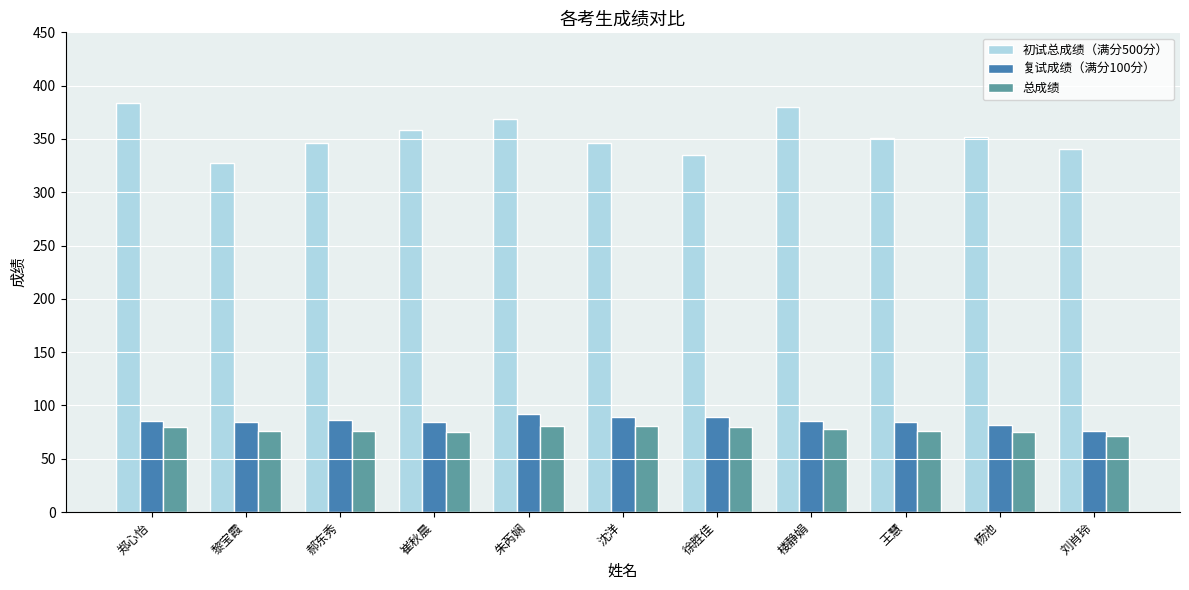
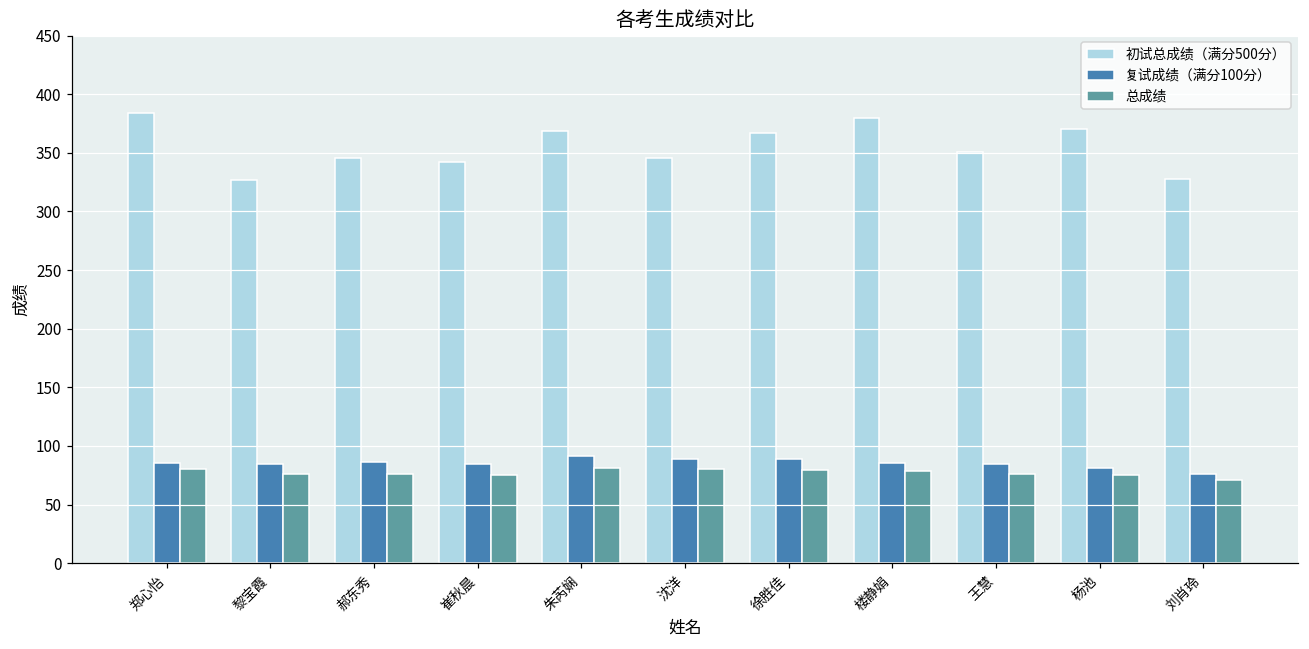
  {
    "初试总成绩（满分500分）": {
      "郑心怡": 384,
      "黎宝霞": 327,
      "郝东秀": 346,
-     "崔秋晨": 358,
+     "崔秋晨": 342,
      "朱芮娴": 369,
      "沈洋": 346,
-     "徐胜佳": 335,
+     "徐胜佳": 367,
      "楼静娟": 380,
      "王慧": 351,
-     "杨池": 352,
-     "刘肖玲": 341
+     "杨池": 370,
+     "刘肖玲": 328
    }
  }
